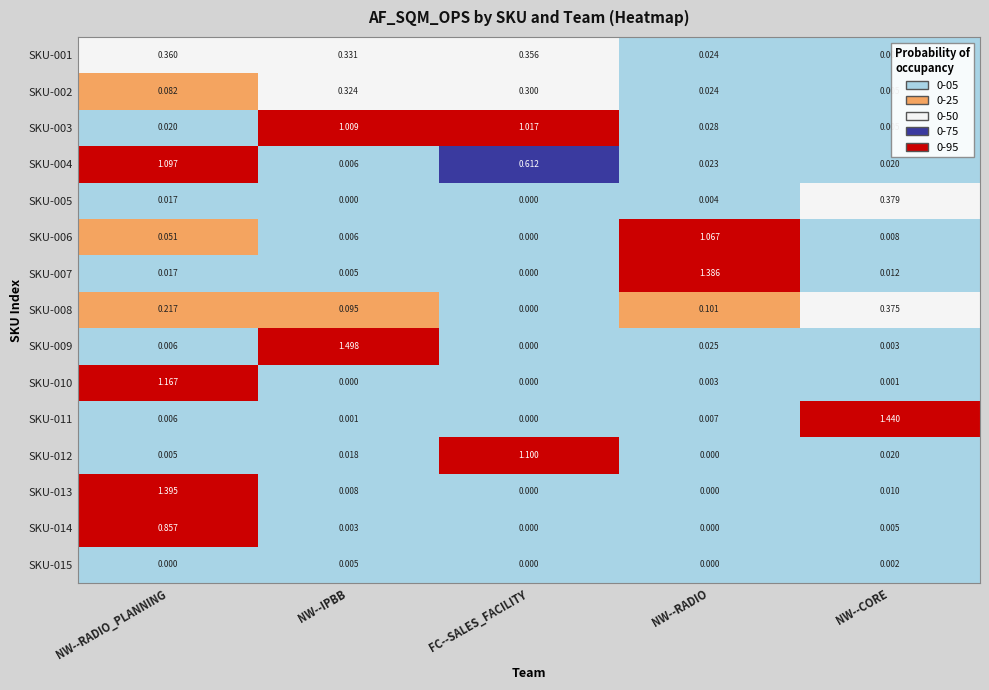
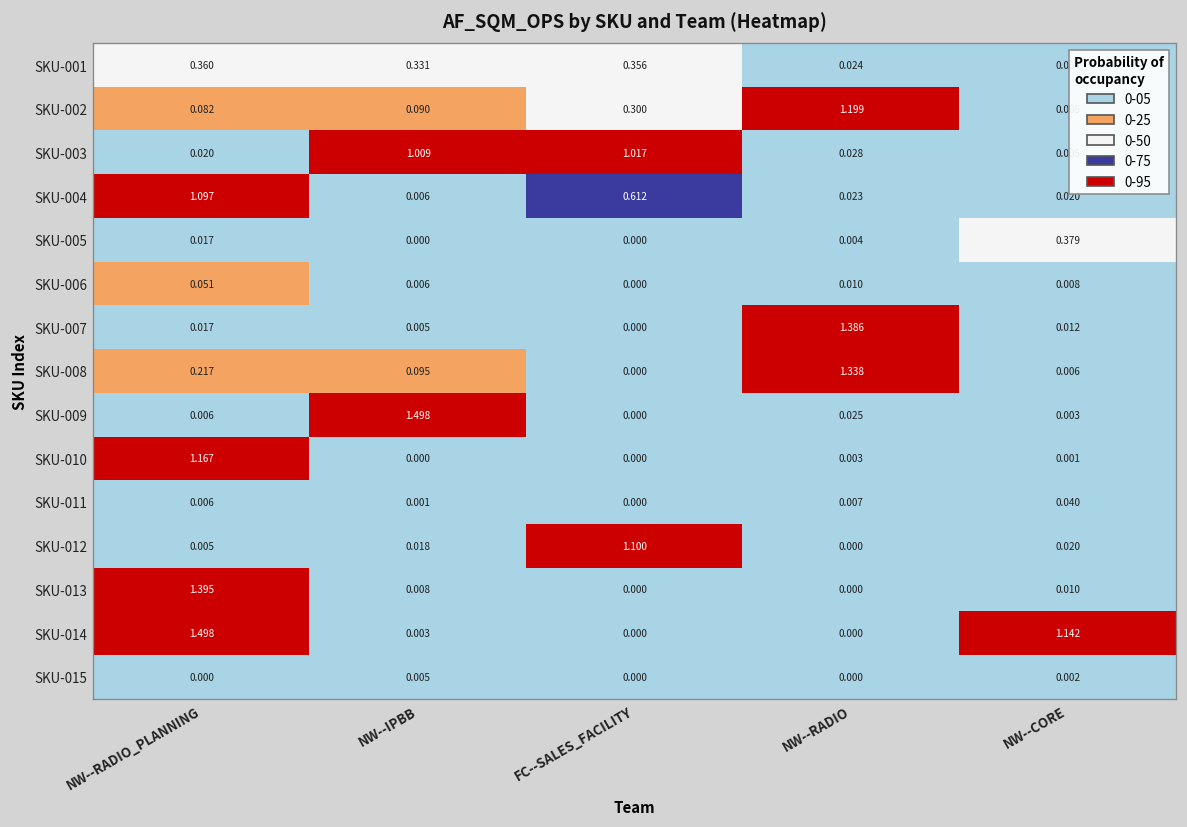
  {
    "SKU-001": {
      "NW--RADIO_PLANNING": 0.360,
      "NW--IPBB": 0.331,
      "FC--SALES_FACILITY": 0.356,
      "NW--RADIO": 0.024
    },
    "SKU-002": {
      "NW--RADIO_PLANNING": 0.082,
-     "NW--IPBB": 0.324,
+     "NW--IPBB": 0.090,
      "FC--SALES_FACILITY": 0.300,
-     "NW--RADIO": 0.024
+     "NW--RADIO": 1.199
    },
    "SKU-003": {
      "NW--RADIO_PLANNING": 0.020,
      "NW--IPBB": 1.009,
      "FC--SALES_FACILITY": 1.017,
      "NW--RADIO": 0.028
    },
    "SKU-004": {
      "NW--RADIO_PLANNING": 1.097,
      "NW--IPBB": 0.006,
      "FC--SALES_FACILITY": 0.612,
      "NW--RADIO": 0.023,
      "NW--CORE": 0.020
    },
    "SKU-005": {
      "NW--RADIO_PLANNING": 0.017,
      "NW--IPBB": 0.000,
      "FC--SALES_FACILITY": 0.000,
      "NW--RADIO": 0.004,
      "NW--CORE": 0.379
    },
    "SKU-006": {
      "NW--RADIO_PLANNING": 0.051,
      "NW--IPBB": 0.006,
      "FC--SALES_FACILITY": 0.000,
-     "NW--RADIO": 1.067,
+     "NW--RADIO": 0.010,
      "NW--CORE": 0.008
    },
    "SKU-007": {
      "NW--RADIO_PLANNING": 0.017,
      "NW--IPBB": 0.005,
      "FC--SALES_FACILITY": 0.000,
      "NW--RADIO": 1.386,
      "NW--CORE": 0.012
    },
    "SKU-008": {
      "NW--RADIO_PLANNING": 0.217,
      "NW--IPBB": 0.095,
      "FC--SALES_FACILITY": 0.000,
-     "NW--RADIO": 0.101,
-     "NW--CORE": 0.375
+     "NW--RADIO": 1.338,
+     "NW--CORE": 0.006
    },
    "SKU-009": {
      "NW--RADIO_PLANNING": 0.006,
      "NW--IPBB": 1.498,
      "FC--SALES_FACILITY": 0.000,
      "NW--RADIO": 0.025,
      "NW--CORE": 0.003
    },
    "SKU-010": {
      "NW--RADIO_PLANNING": 1.167,
      "NW--IPBB": 0.000,
      "FC--SALES_FACILITY": 0.000,
      "NW--RADIO": 0.003,
      "NW--CORE": 0.001
    },
    "SKU-011": {
      "NW--RADIO_PLANNING": 0.006,
      "NW--IPBB": 0.001,
      "FC--SALES_FACILITY": 0.000,
      "NW--RADIO": 0.007,
-     "NW--CORE": 1.440
+     "NW--CORE": 0.040
    },
    "SKU-012": {
      "NW--RADIO_PLANNING": 0.005,
      "NW--IPBB": 0.018,
      "FC--SALES_FACILITY": 1.100,
      "NW--RADIO": 0.000,
      "NW--CORE": 0.020
    },
    "SKU-013": {
      "NW--RADIO_PLANNING": 1.395,
      "NW--IPBB": 0.008,
      "FC--SALES_FACILITY": 0.000,
      "NW--RADIO": 0.000,
      "NW--CORE": 0.010
    },
    "SKU-014": {
-     "NW--RADIO_PLANNING": 0.857,
+     "NW--RADIO_PLANNING": 1.498,
      "NW--IPBB": 0.003,
      "FC--SALES_FACILITY": 0.000,
      "NW--RADIO": 0.000,
-     "NW--CORE": 0.005
+     "NW--CORE": 1.142
    },
    "SKU-015": {
      "NW--RADIO_PLANNING": 0.000,
      "NW--IPBB": 0.005,
      "FC--SALES_FACILITY": 0.000,
      "NW--RADIO": 0.000,
      "NW--CORE": 0.002
    }
  }
